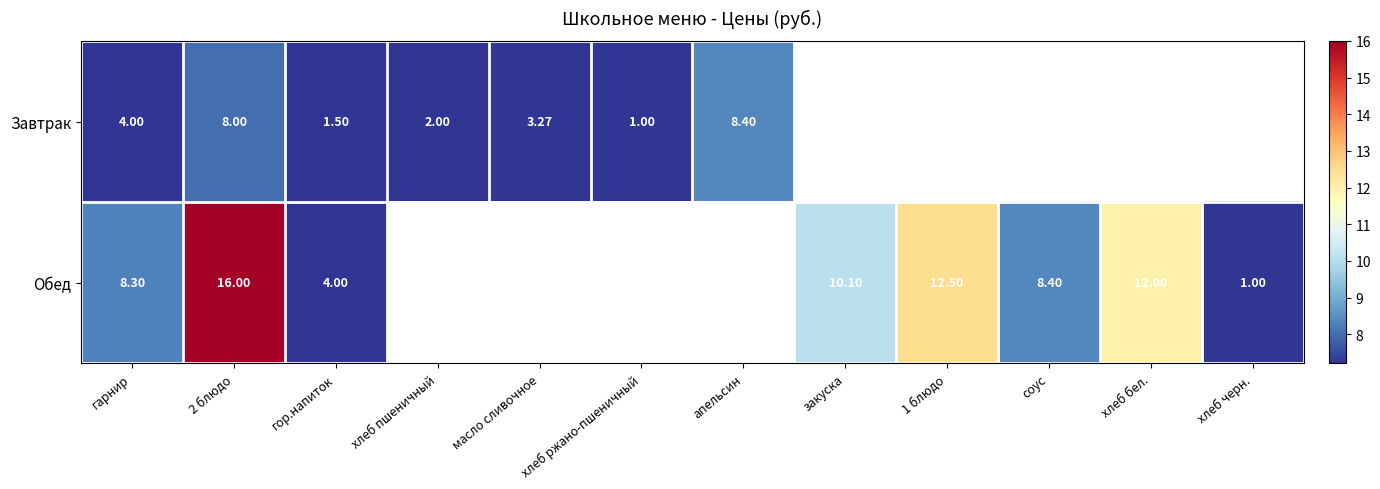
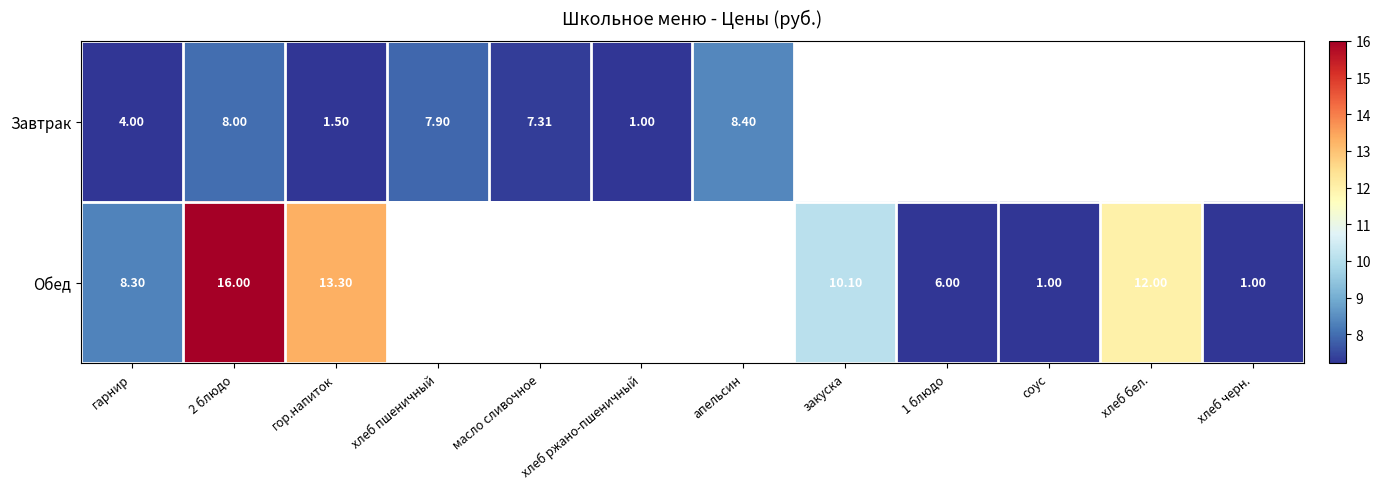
  {
    "Завтрак": {
      "гарнир": 4.00,
      "2 блюдо": 8.00,
      "гор.напиток": 1.50,
-     "хлеб пшеничный": 2.00,
-     "масло сливочное": 3.27,
+     "хлеб пшеничный": 7.90,
+     "масло сливочное": 7.31,
      "хлеб ржано-пшеничный": 1.00,
      "апельсин": 8.40
    },
    "Обед": {
      "гарнир": 8.30,
      "2 блюдо": 16.00,
-     "гор.напиток": 4.00,
+     "гор.напиток": 13.30,
      "закуска": 10.10,
-     "1 блюдо": 12.50,
-     "соус": 8.40,
+     "1 блюдо": 6.00,
+     "соус": 1.00,
      "хлеб бел.": 12.00,
      "хлеб черн.": 1.00
    }
  }
